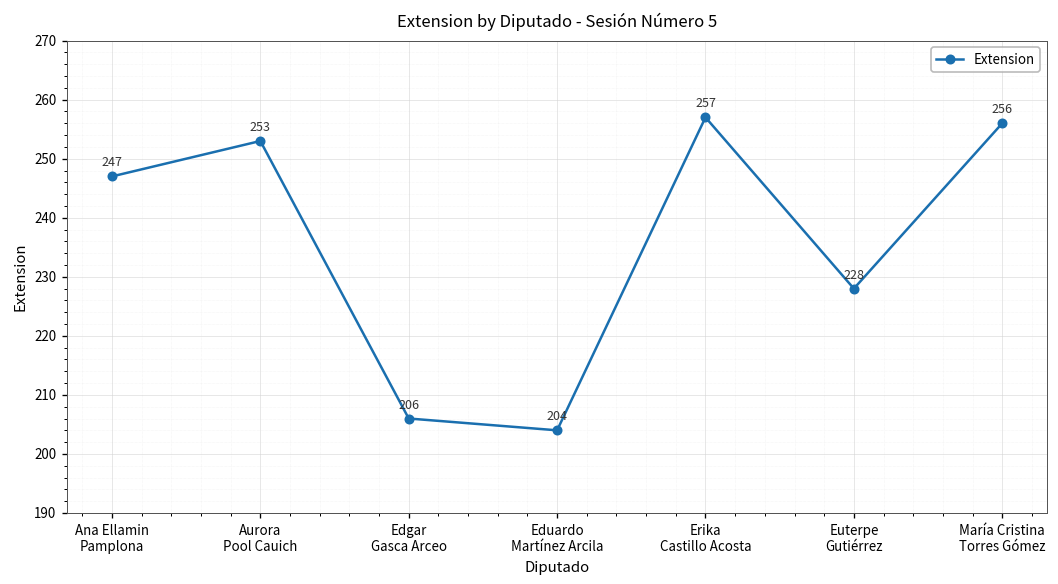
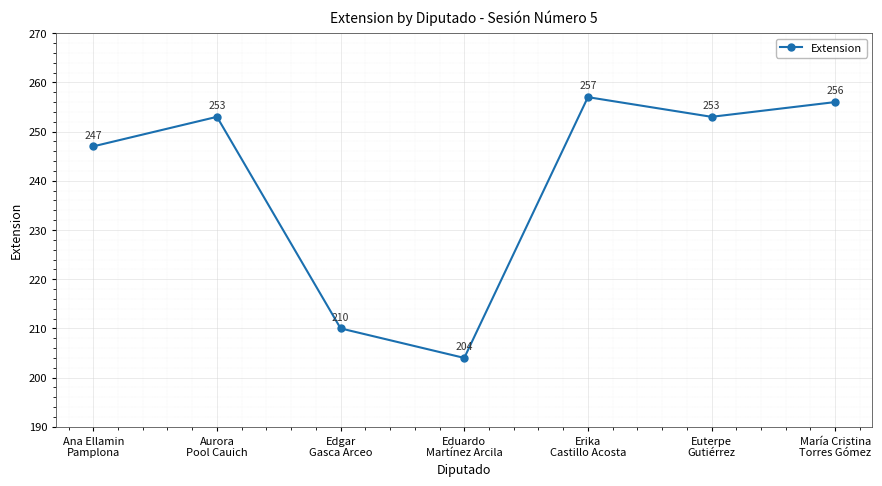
  {
    "Ana Ellamin Pamplona": 247,
    "Aurora Pool Cauich": 253,
-   "Edgar Gasca Arceo": 206,
+   "Edgar Gasca Arceo": 210,
    "Eduardo Martínez Arcila": 204,
    "Erika Castillo Acosta": 257,
-   "Euterpe Gutiérrez": 228,
+   "Euterpe Gutiérrez": 253,
    "María Cristina Torres Gómez": 256
  }
